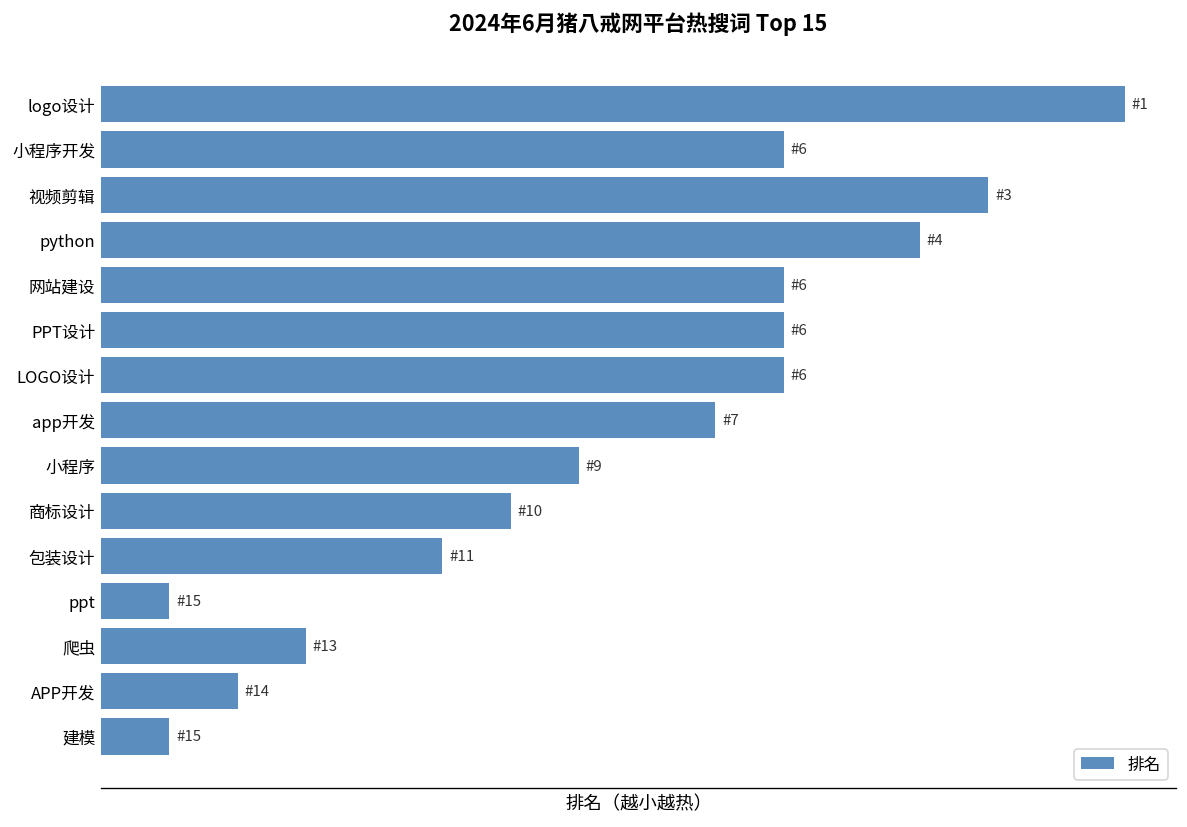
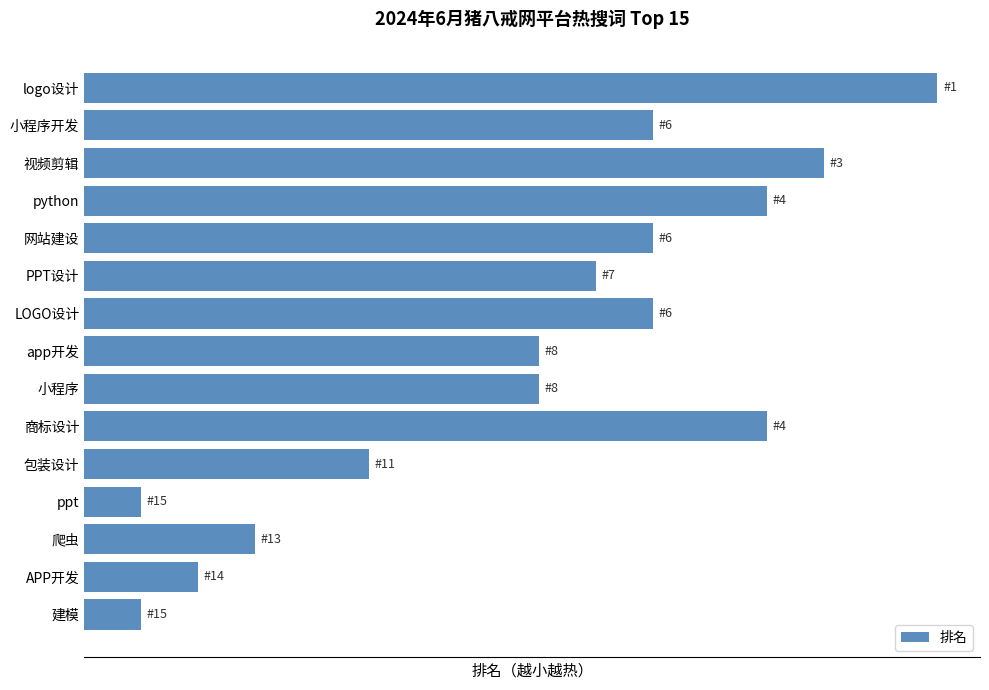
  {
-   "PPT设计": 6,
-   "app开发": 7,
-   "小程序": 9,
-   "商标设计": 10
+   "PPT设计": 7,
+   "app开发": 8,
+   "小程序": 8,
+   "商标设计": 4
  }
